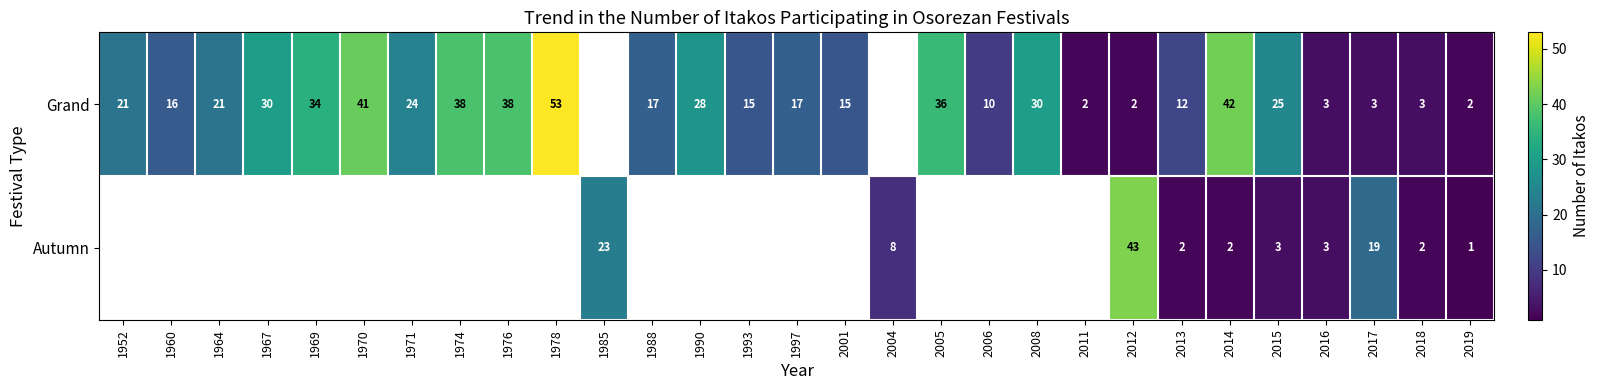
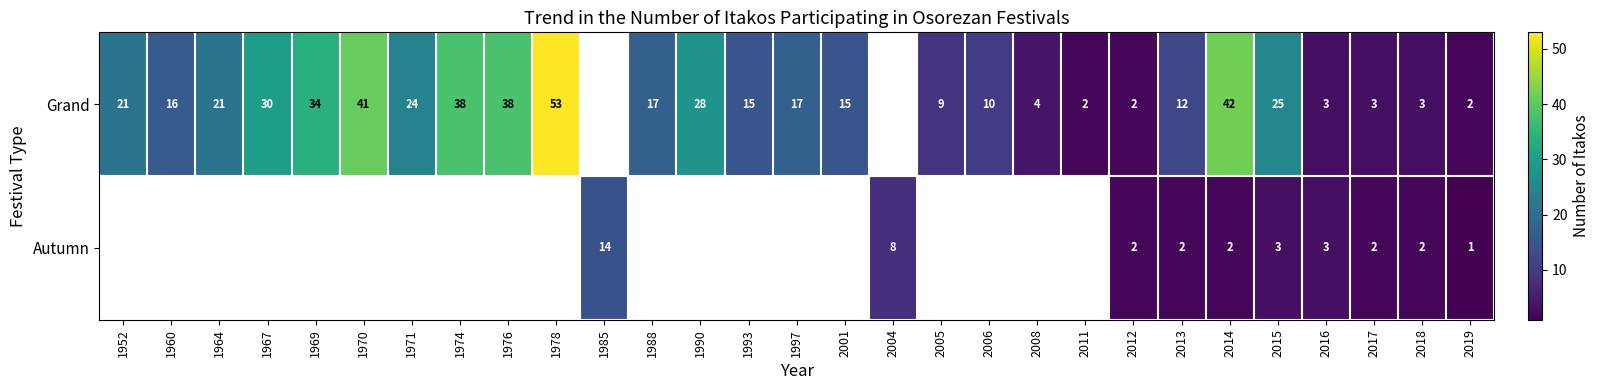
  {
    "Grand": {
      "1952": 21,
      "1960": 16,
      "1964": 21,
      "1967": 30,
      "1969": 34,
      "1970": 41,
      "1971": 24,
      "1974": 38,
      "1976": 38,
      "1978": 53,
      "1988": 17,
      "1990": 28,
      "1993": 15,
      "1997": 17,
      "2001": 15,
-     "2005": 36,
+     "2005": 9,
      "2006": 10,
-     "2008": 30,
+     "2008": 4,
      "2011": 2,
      "2012": 2,
      "2013": 12,
      "2014": 42,
      "2015": 25,
      "2016": 3,
      "2017": 3,
      "2018": 3,
      "2019": 2
    },
    "Autumn": {
-     "1985": 23,
+     "1985": 14,
      "2004": 8,
-     "2012": 43,
+     "2012": 2,
      "2013": 2,
      "2014": 2,
      "2015": 3,
      "2016": 3,
-     "2017": 19,
+     "2017": 2,
      "2018": 2,
      "2019": 1
    }
  }
